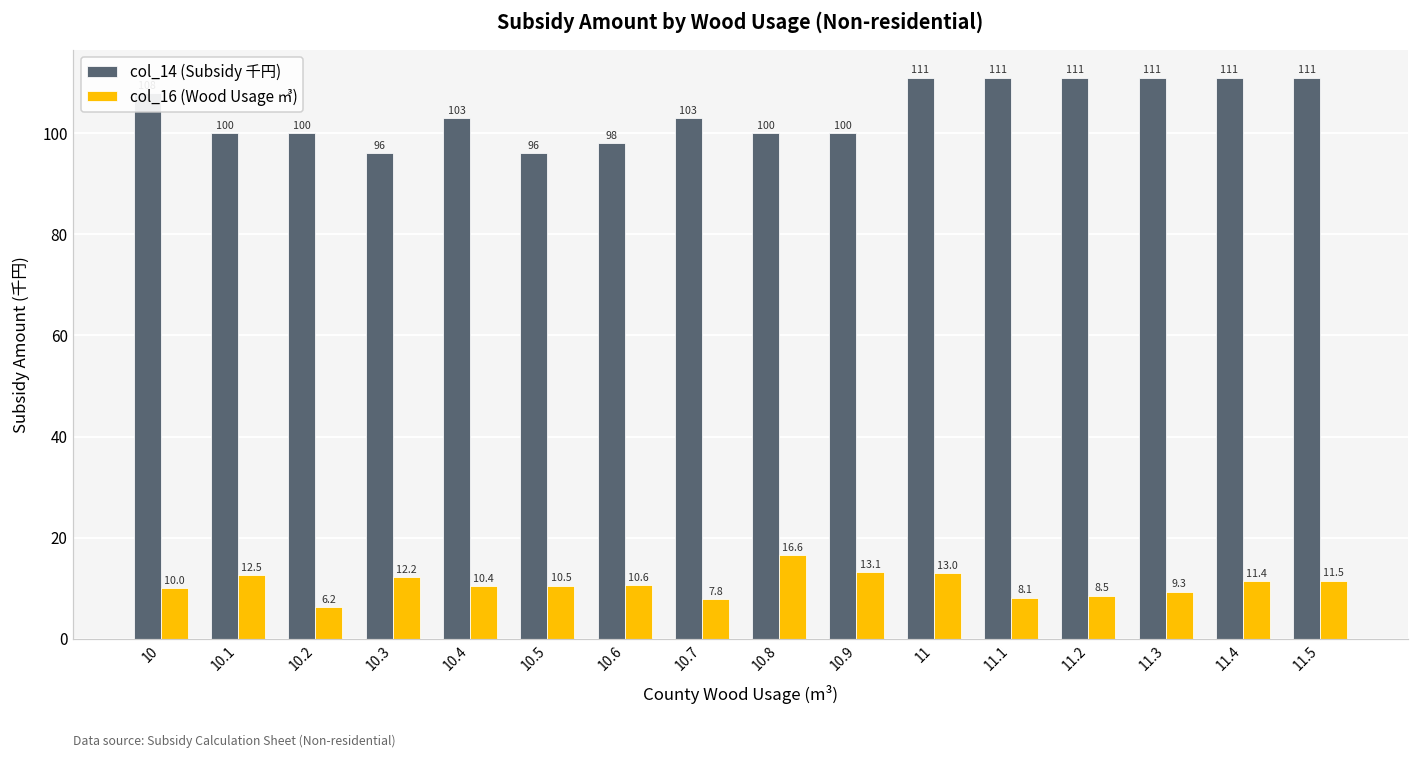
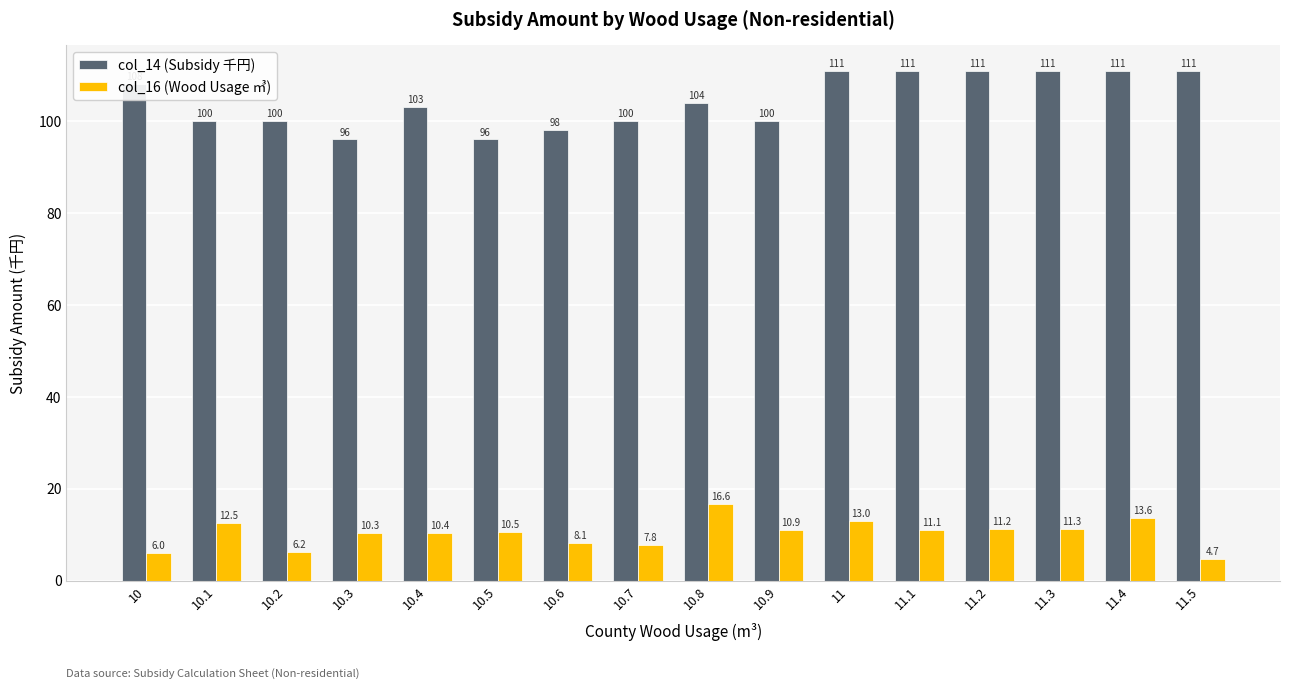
  {
    "col_14 (Subsidy 千円)": {
      "10.1": 100,
      "10.2": 100,
      "10.3": 96,
      "10.4": 103,
      "10.5": 96,
      "10.6": 98,
-     "10.7": 103,
-     "10.8": 100,
+     "10.7": 100,
+     "10.8": 104,
      "10.9": 100,
      "11": 111,
      "11.1": 111,
      "11.2": 111,
      "11.3": 111,
      "11.4": 111,
      "11.5": 111
    },
    "col_16 (Wood Usage ㎥)": {
-     "10": 10.0,
+     "10": 6.0,
      "10.1": 12.5,
      "10.2": 6.2,
-     "10.3": 12.2,
+     "10.3": 10.3,
      "10.4": 10.4,
      "10.5": 10.5,
-     "10.6": 10.6,
+     "10.6": 8.1,
      "10.7": 7.8,
      "10.8": 16.6,
-     "10.9": 13.1,
+     "10.9": 10.9,
      "11": 13.0,
-     "11.1": 8.1,
-     "11.2": 8.5,
-     "11.3": 9.3,
-     "11.4": 11.4,
-     "11.5": 11.5
+     "11.1": 11.1,
+     "11.2": 11.2,
+     "11.3": 11.3,
+     "11.4": 13.6,
+     "11.5": 4.7
    }
  }
